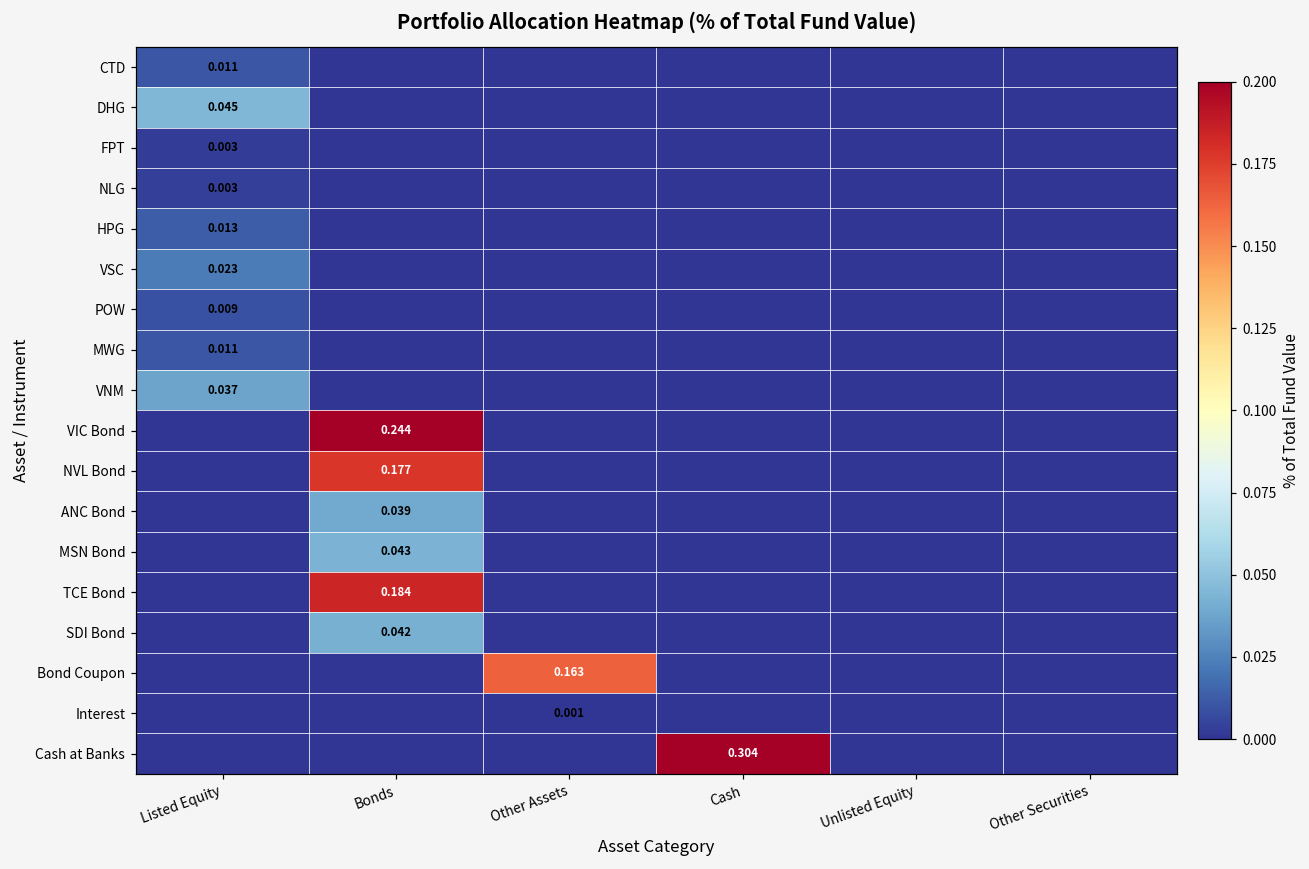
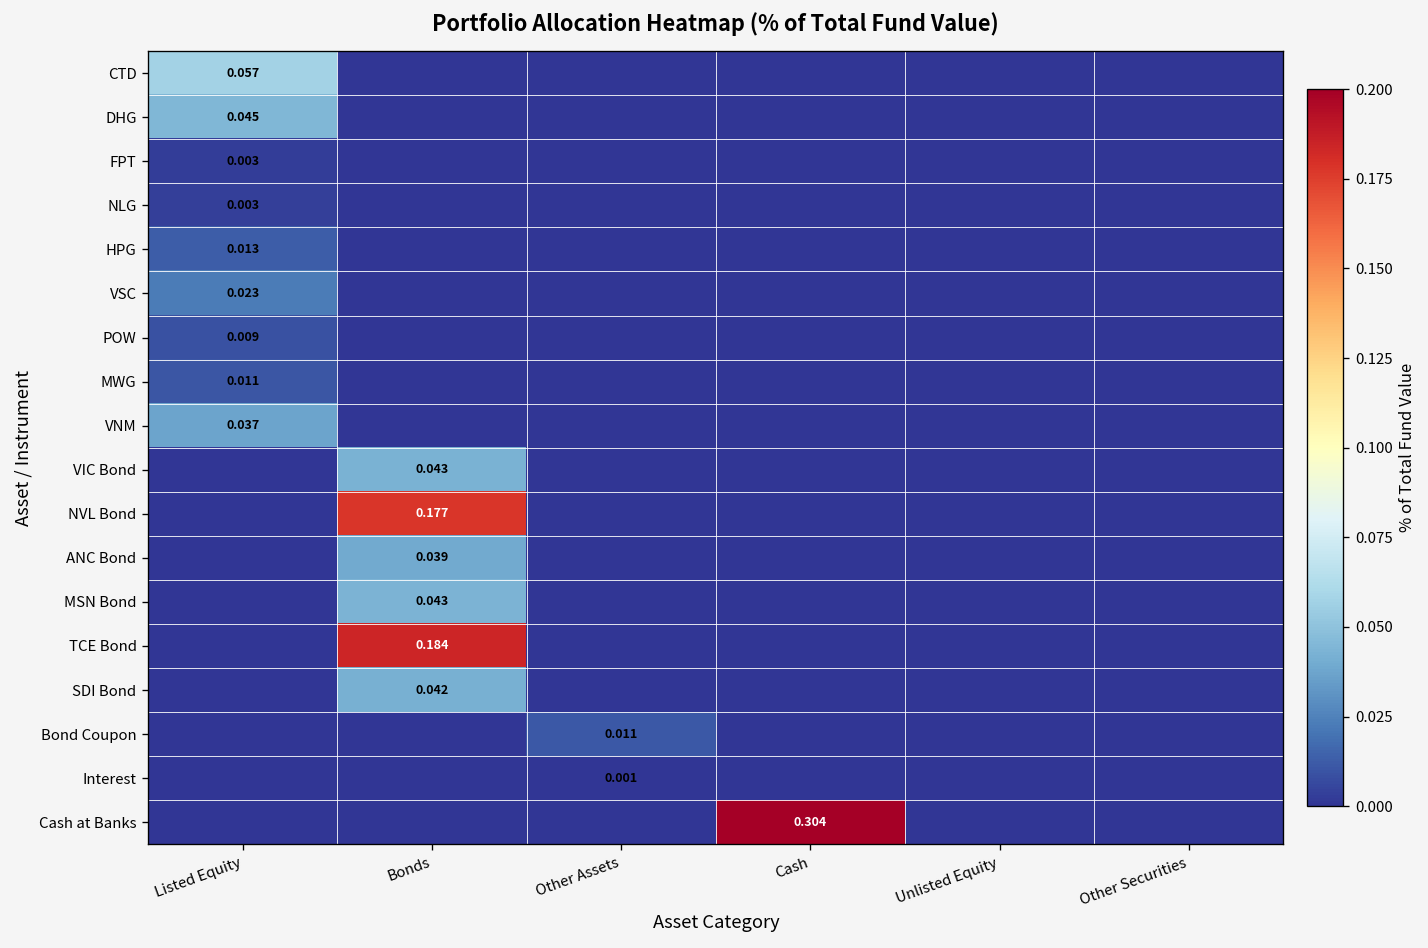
  {
    "CTD": {
-     "Listed Equity": 0.011
+     "Listed Equity": 0.057
    },
    "DHG": {
      "Listed Equity": 0.045
    },
    "FPT": {
      "Listed Equity": 0.003
    },
    "NLG": {
      "Listed Equity": 0.003
    },
    "HPG": {
      "Listed Equity": 0.013
    },
    "VSC": {
      "Listed Equity": 0.023
    },
    "POW": {
      "Listed Equity": 0.009
    },
    "MWG": {
      "Listed Equity": 0.011
    },
    "VNM": {
      "Listed Equity": 0.037
    },
    "VIC Bond": {
-     "Bonds": 0.244
+     "Bonds": 0.043
    },
    "NVL Bond": {
      "Bonds": 0.177
    },
    "ANC Bond": {
      "Bonds": 0.039
    },
    "MSN Bond": {
      "Bonds": 0.043
    },
    "TCE Bond": {
      "Bonds": 0.184
    },
    "SDI Bond": {
      "Bonds": 0.042
    },
    "Bond Coupon": {
-     "Other Assets": 0.163
+     "Other Assets": 0.011
    },
    "Interest": {
      "Other Assets": 0.001
    },
    "Cash at Banks": {
      "Cash": 0.304
    }
  }
